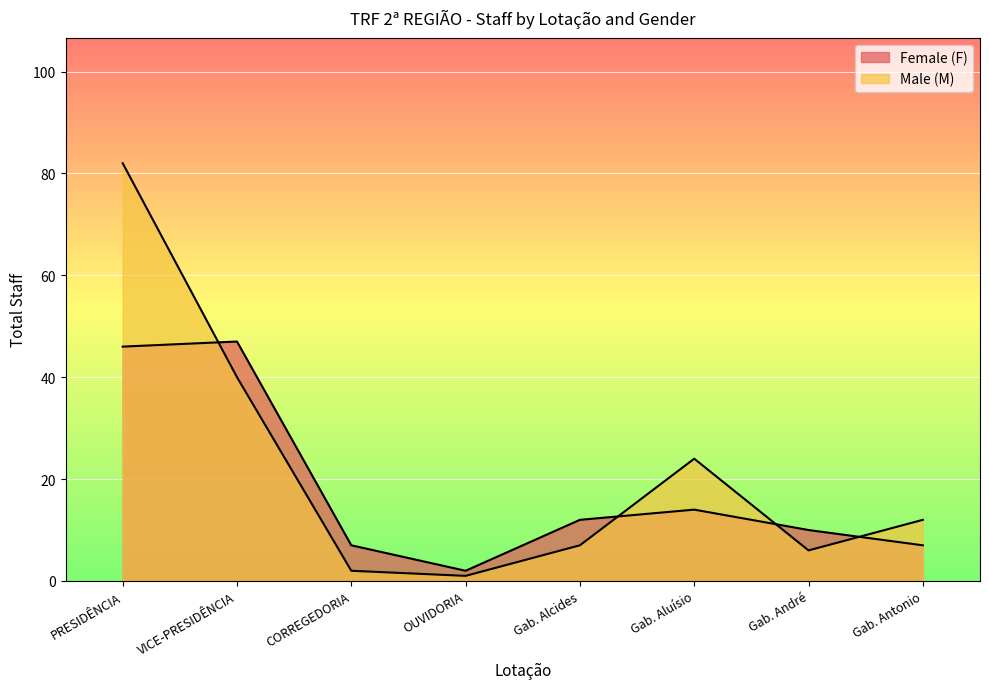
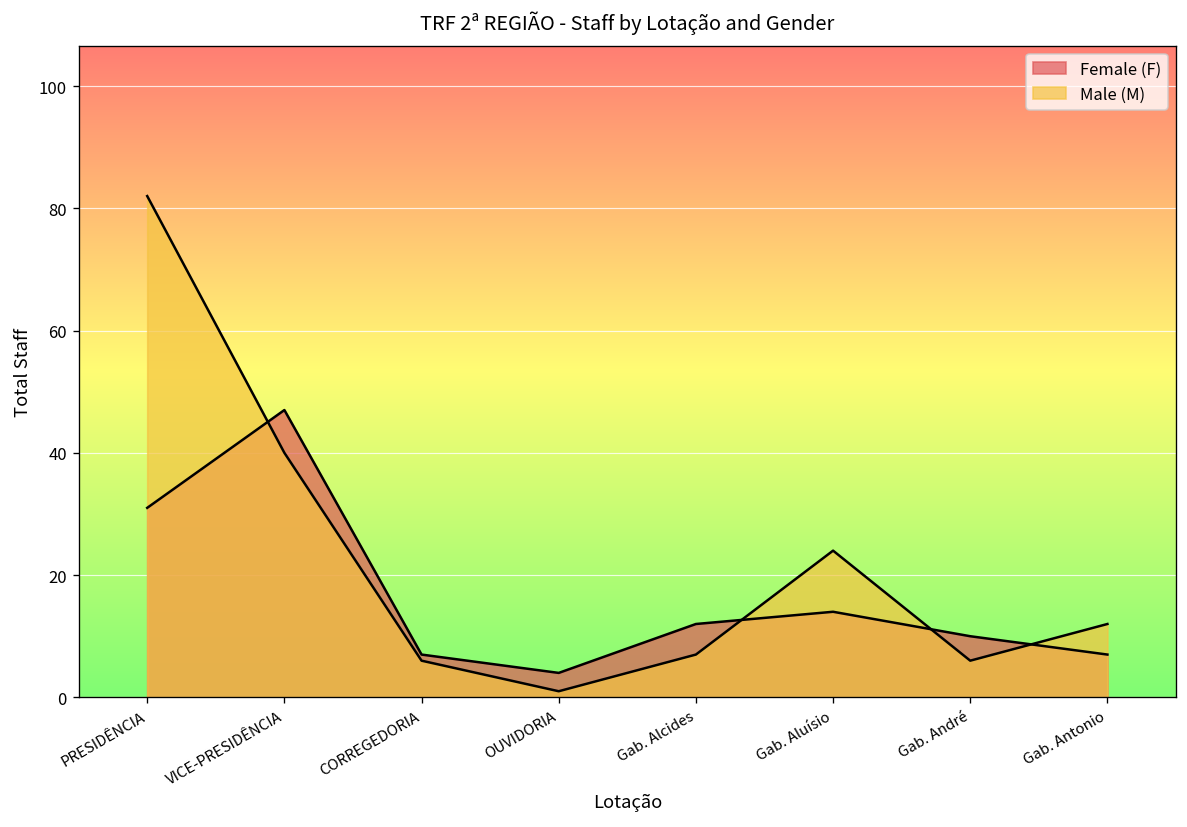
  {
    "Female (F)": {
-     "PRESIDÊNCIA": 46,
+     "PRESIDÊNCIA": 31,
      "VICE-PRESIDÊNCIA": 47,
      "CORREGEDORIA": 7,
-     "OUVIDORIA": 2,
+     "OUVIDORIA": 4,
      "Gab. Alcides": 12,
      "Gab. Aluísio": 14,
      "Gab. André": 10,
      "Gab. Antonio": 7
    },
    "Male (M)": {
      "PRESIDÊNCIA": 82,
      "VICE-PRESIDÊNCIA": 40,
-     "CORREGEDORIA": 2,
+     "CORREGEDORIA": 6,
      "OUVIDORIA": 1,
      "Gab. Alcides": 7,
      "Gab. Aluísio": 24,
      "Gab. André": 6,
      "Gab. Antonio": 12
    }
  }
